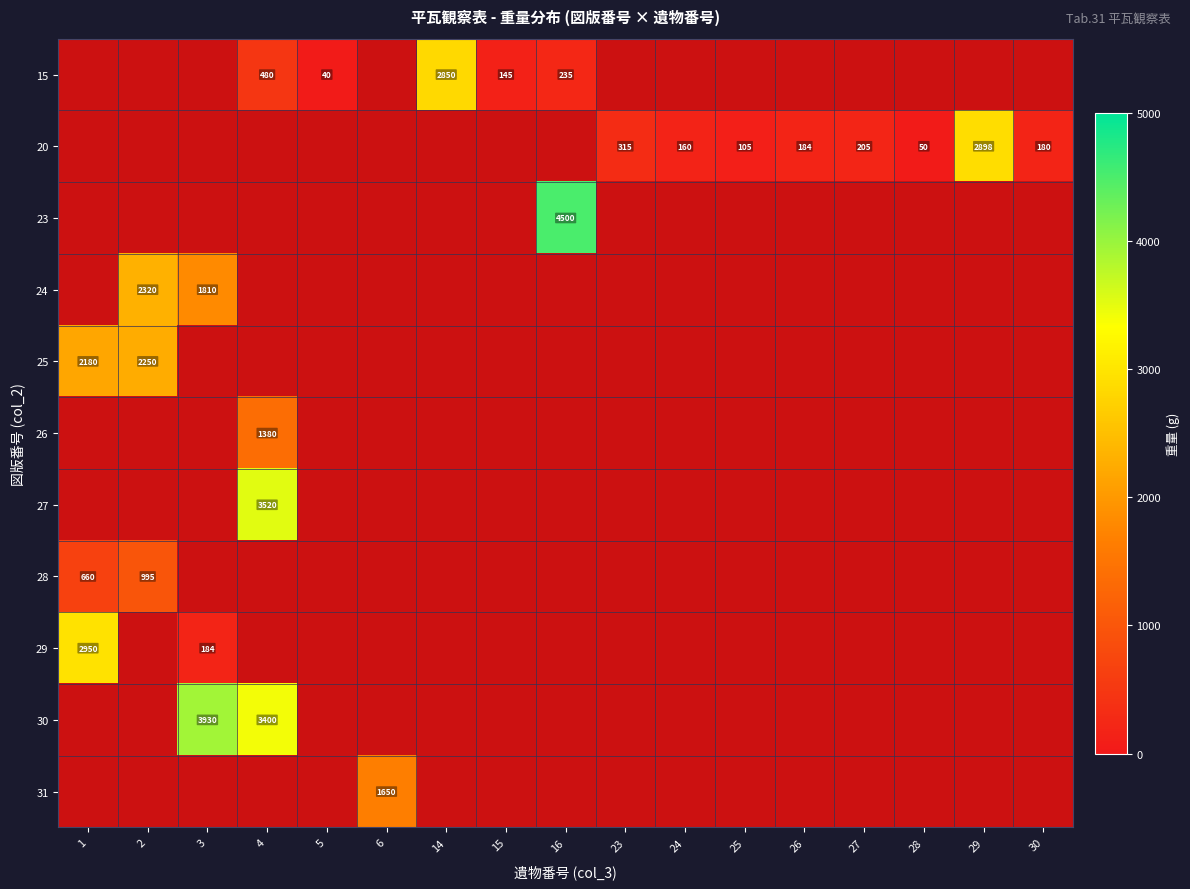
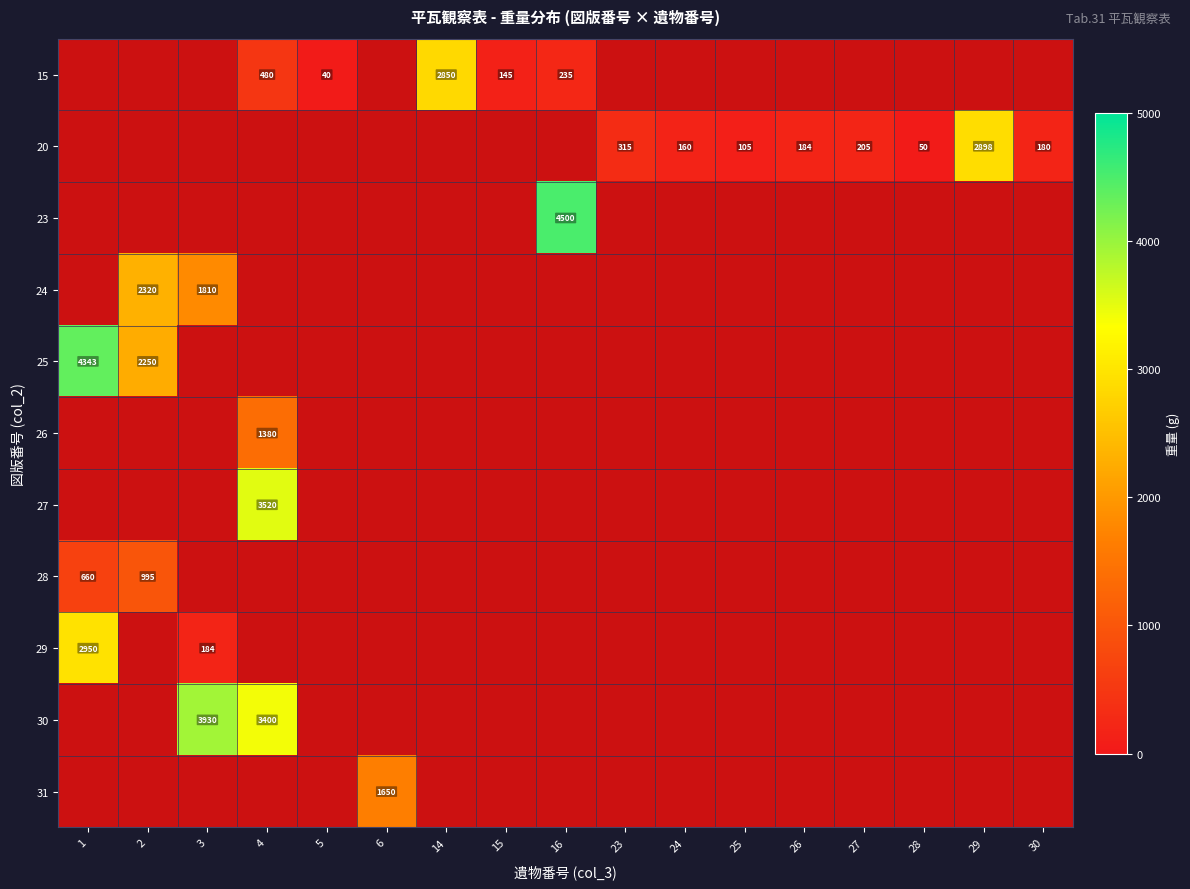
  {
    "25": {
-     "1": 2180
+     "1": 4343
    }
  }
